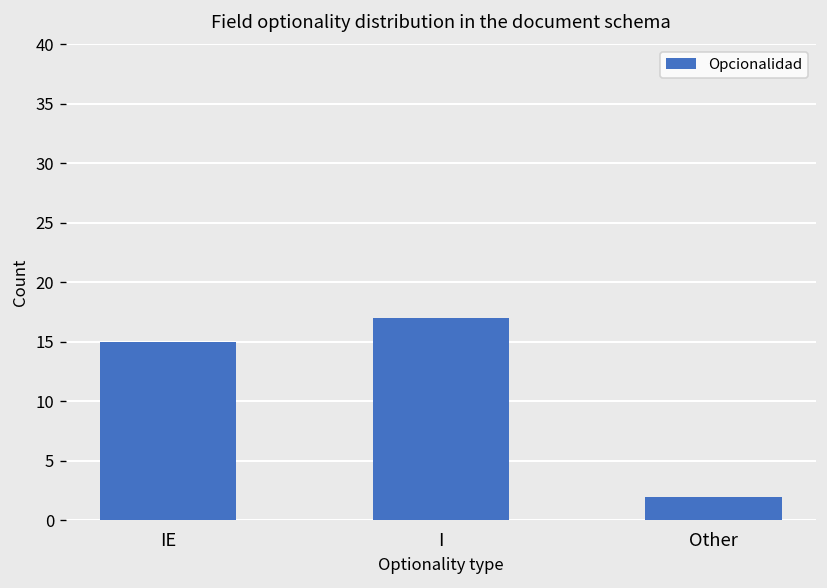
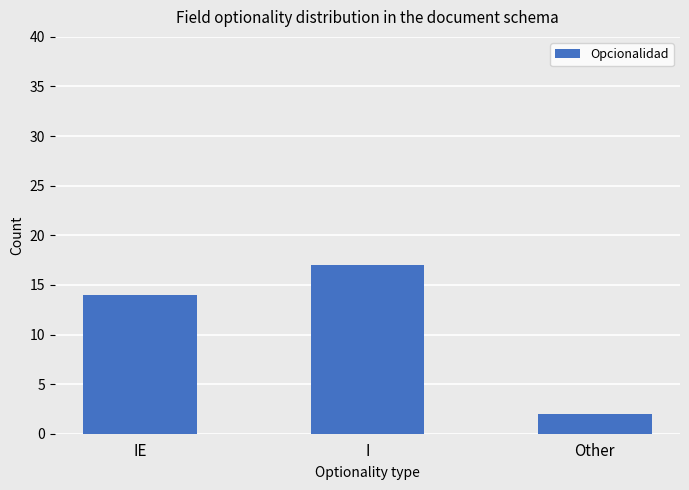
  {
-   "IE": 15,
+   "IE": 14,
    "I": 17,
    "Other": 2
  }
